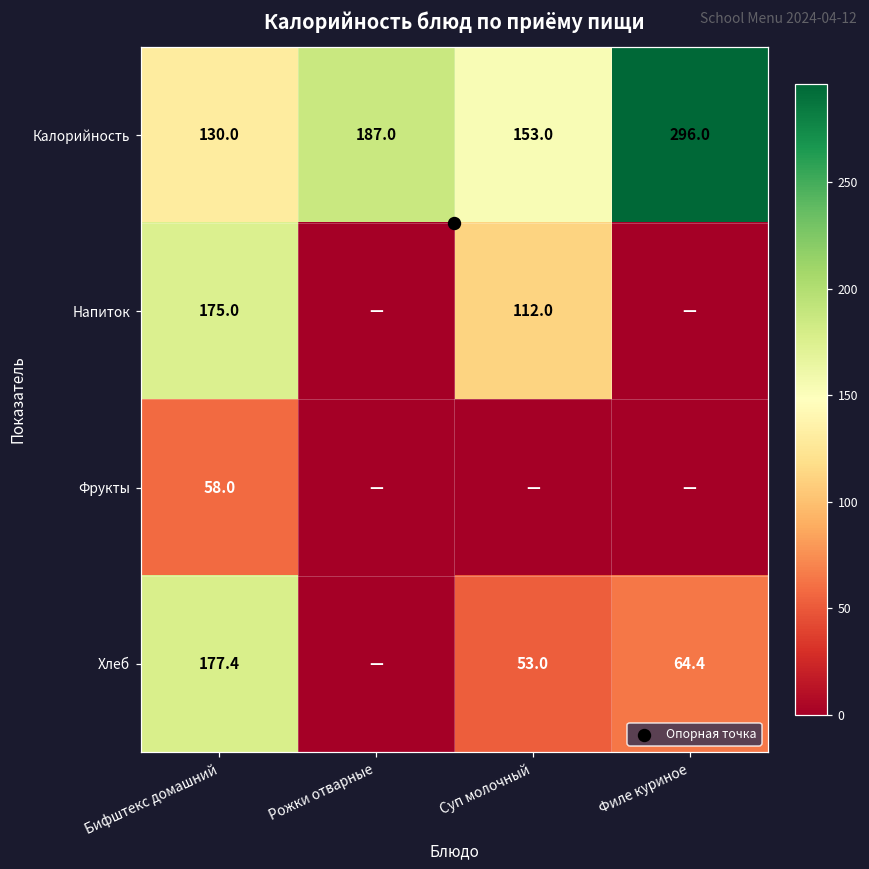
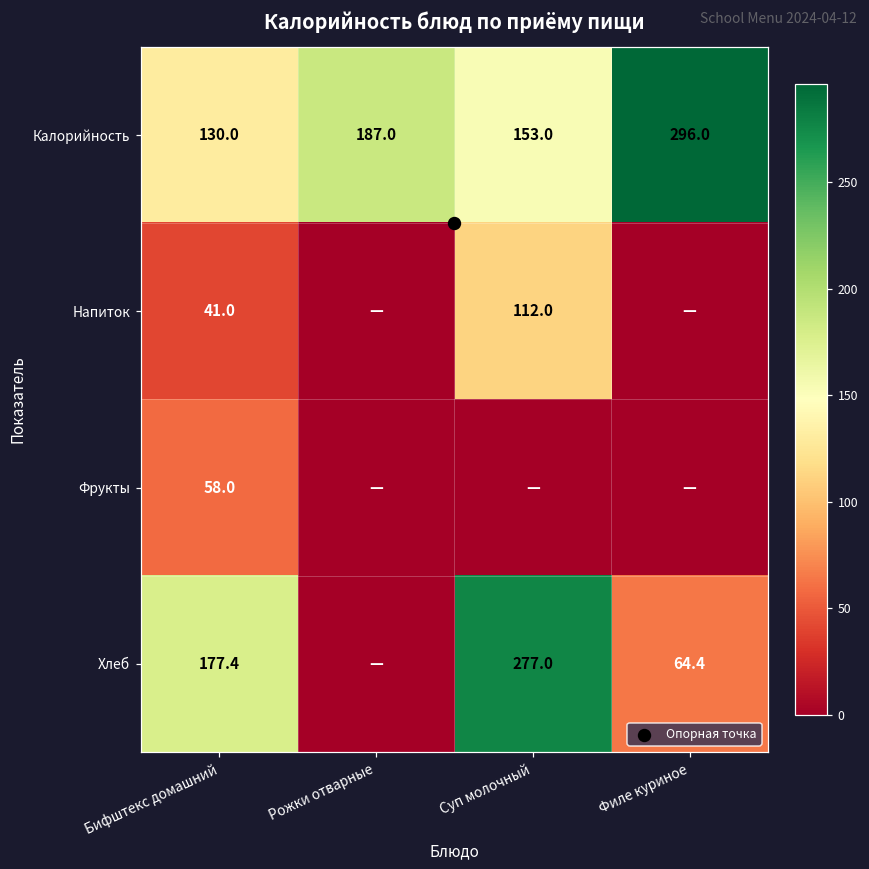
  {
    "Калорийность": {
      "Бифштекс домашний": 130.0,
      "Рожки отварные": 187.0,
      "Суп молочный": 153.0,
      "Филе куриное": 296.0
    },
    "Напиток": {
-     "Бифштекс домашний": 175.0,
+     "Бифштекс домашний": 41.0,
      "Суп молочный": 112.0
    },
    "Фрукты": {
      "Бифштекс домашний": 58.0
    },
    "Хлеб": {
      "Бифштекс домашний": 177.4,
-     "Суп молочный": 53.0,
+     "Суп молочный": 277.0,
      "Филе куриное": 64.4
    }
  }
